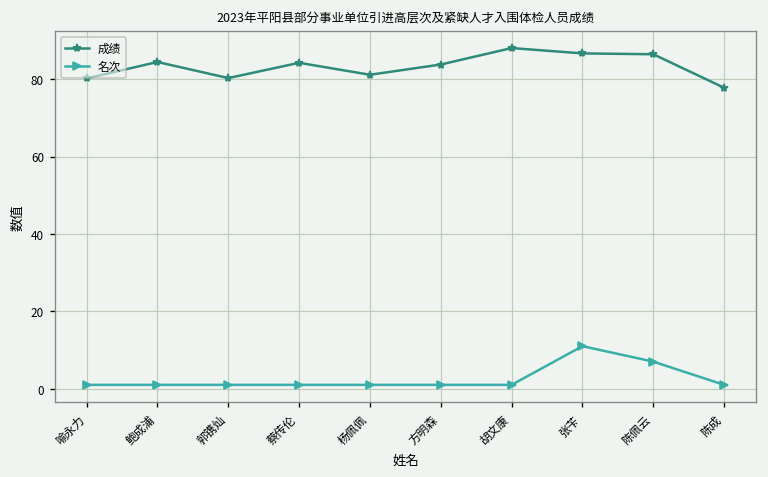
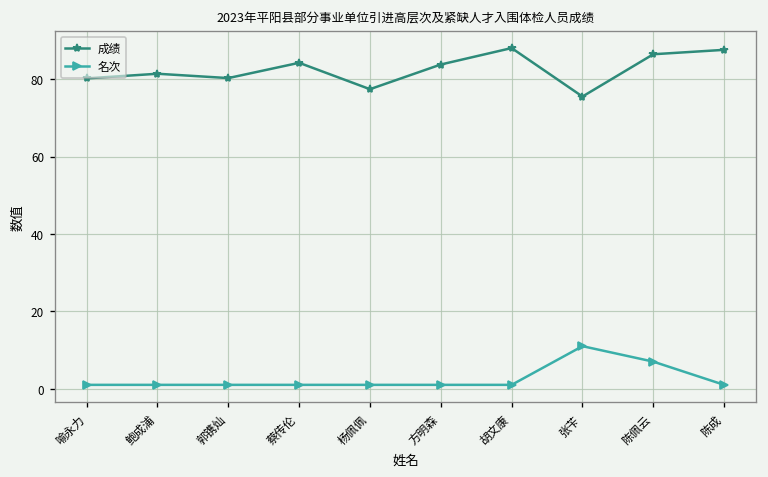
  {
    "成绩": {
      "喻永力": 80,
-     "鲍成浦": 84,
+     "鲍成浦": 81,
      "郭镌灿": 80,
      "蔡传伦": 84,
-     "杨佩佩": 81,
+     "杨佩佩": 77,
      "方明森": 84,
      "胡文康": 88,
-     "张苄": 87,
+     "张苄": 76,
      "陈佩云": 86,
-     "陈成": 78
+     "陈成": 88
    },
    "名次": {
      "喻永力": 1,
      "鲍成浦": 1,
      "郭镌灿": 1,
      "蔡传伦": 1,
      "杨佩佩": 1,
      "方明森": 1,
      "胡文康": 1,
      "张苄": 11,
      "陈佩云": 7,
      "陈成": 1
    }
  }
